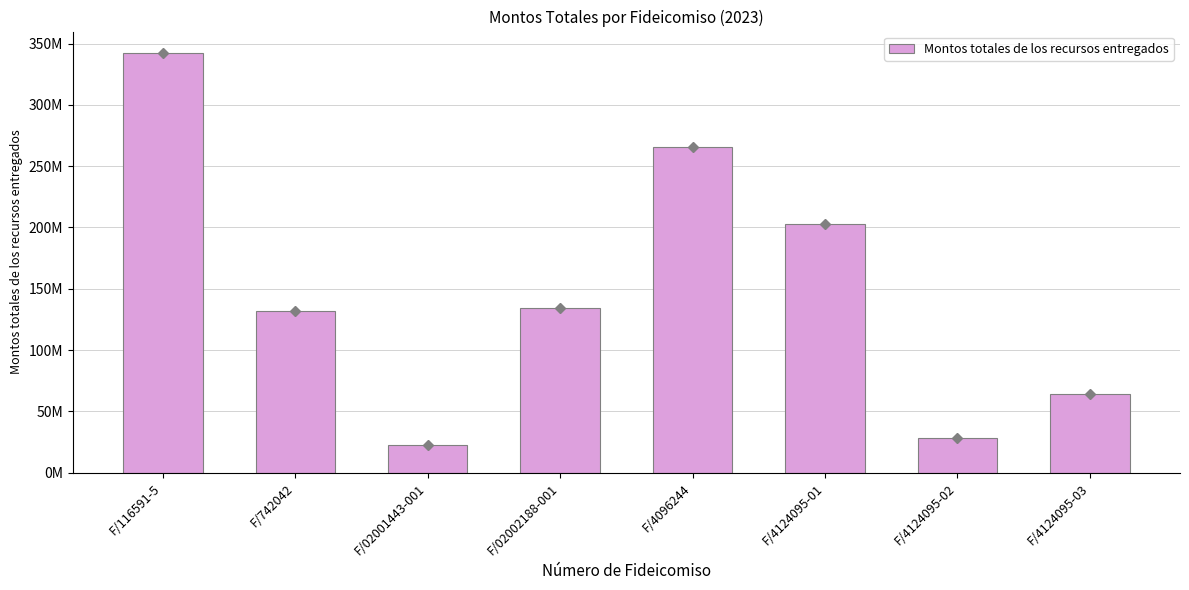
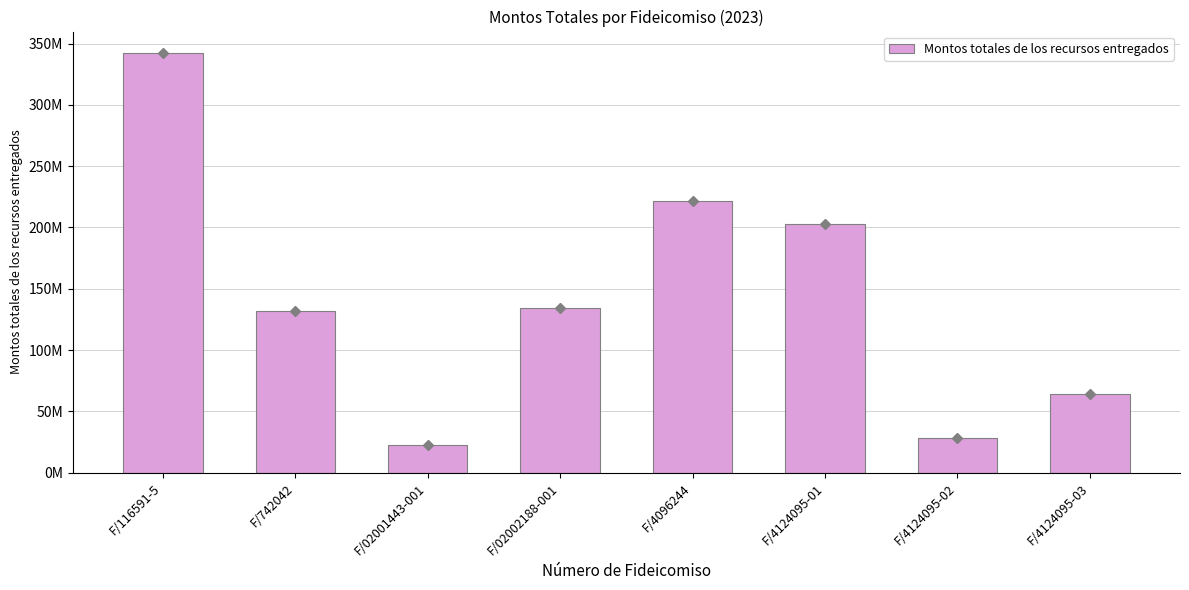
  {
    "Montos totales de los recursos entregados": {
      "F/116591-5": 343000000,
      "F/742042": 132000000,
      "F/02001443-001": 23000000,
      "F/02002188-001": 134000000,
-     "F/4096244": 265000000,
+     "F/4096244": 222000000,
      "F/4124095-01": 203000000,
      "F/4124095-02": 29000000,
      "F/4124095-03": 64000000
    }
  }
